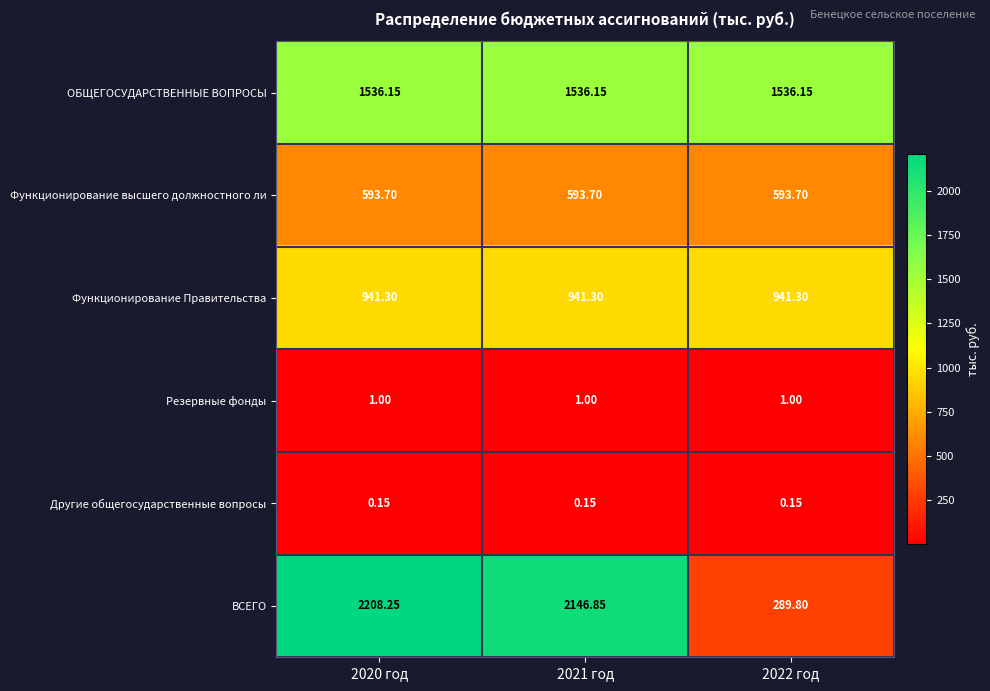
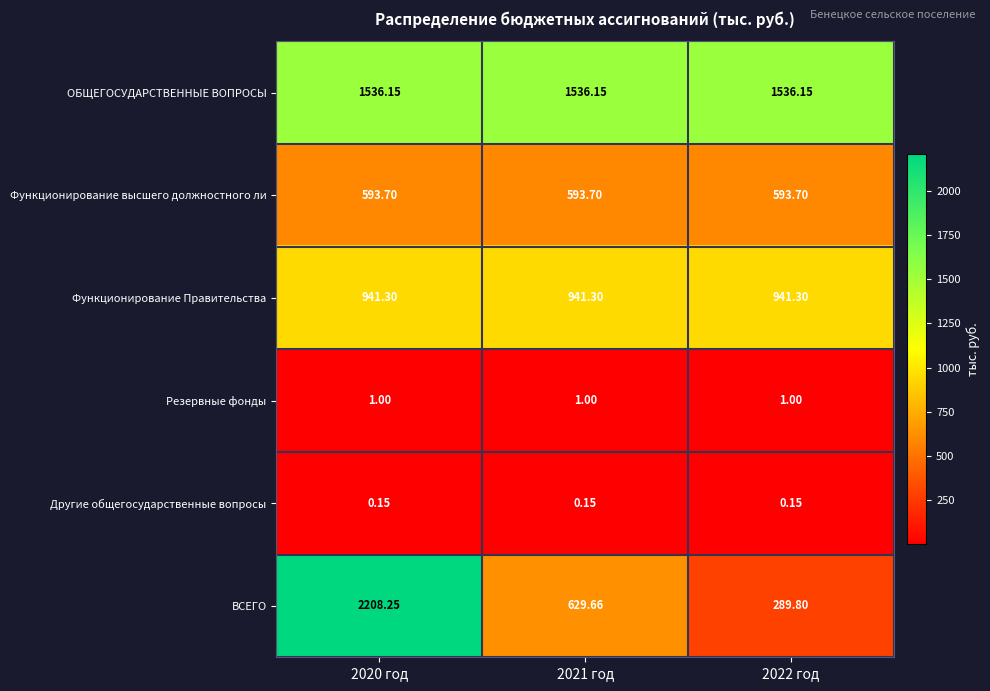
  {
    "ОБЩЕГОСУДАРСТВЕННЫЕ ВОПРОСЫ": {
      "2020 год": 1536.15,
      "2021 год": 1536.15,
      "2022 год": 1536.15
    },
    "Функционирование высшего должностного ли": {
      "2020 год": 593.70,
      "2021 год": 593.70,
      "2022 год": 593.70
    },
    "Функционирование Правительства": {
      "2020 год": 941.30,
      "2021 год": 941.30,
      "2022 год": 941.30
    },
    "Резервные фонды": {
      "2020 год": 1.00,
      "2021 год": 1.00,
      "2022 год": 1.00
    },
    "Другие общегосударственные вопросы": {
      "2020 год": 0.15,
      "2021 год": 0.15,
      "2022 год": 0.15
    },
    "ВСЕГО": {
      "2020 год": 2208.25,
-     "2021 год": 2146.85,
+     "2021 год": 629.66,
      "2022 год": 289.80
    }
  }
